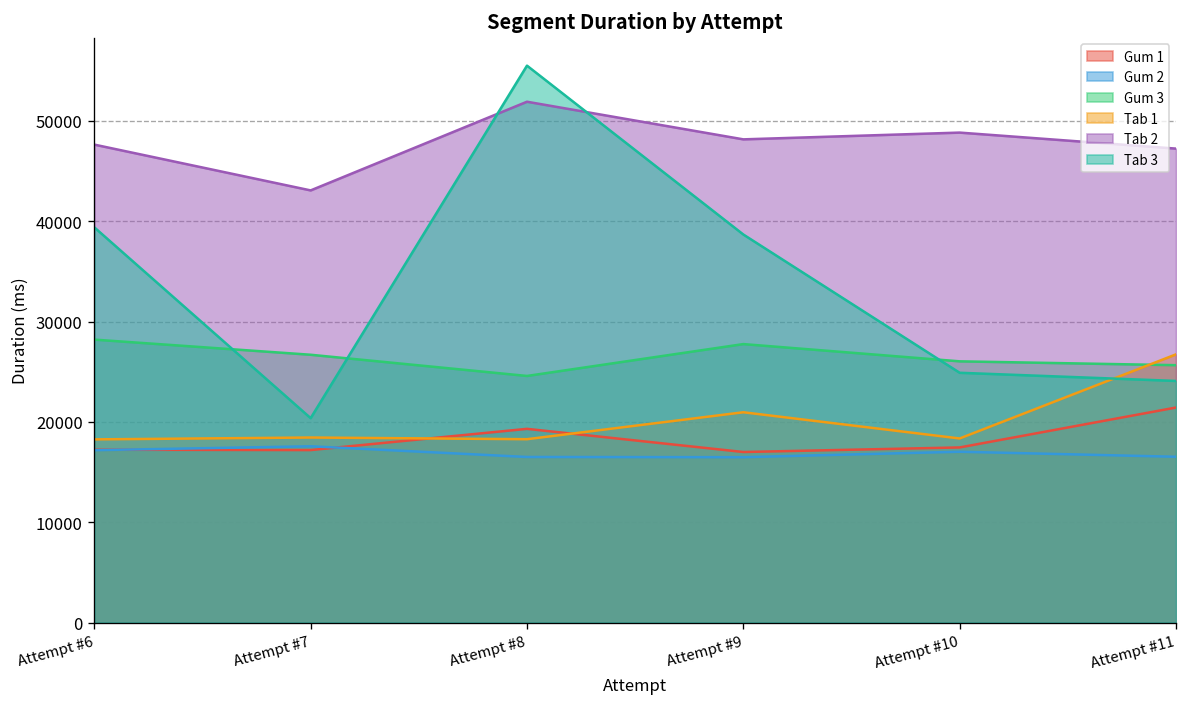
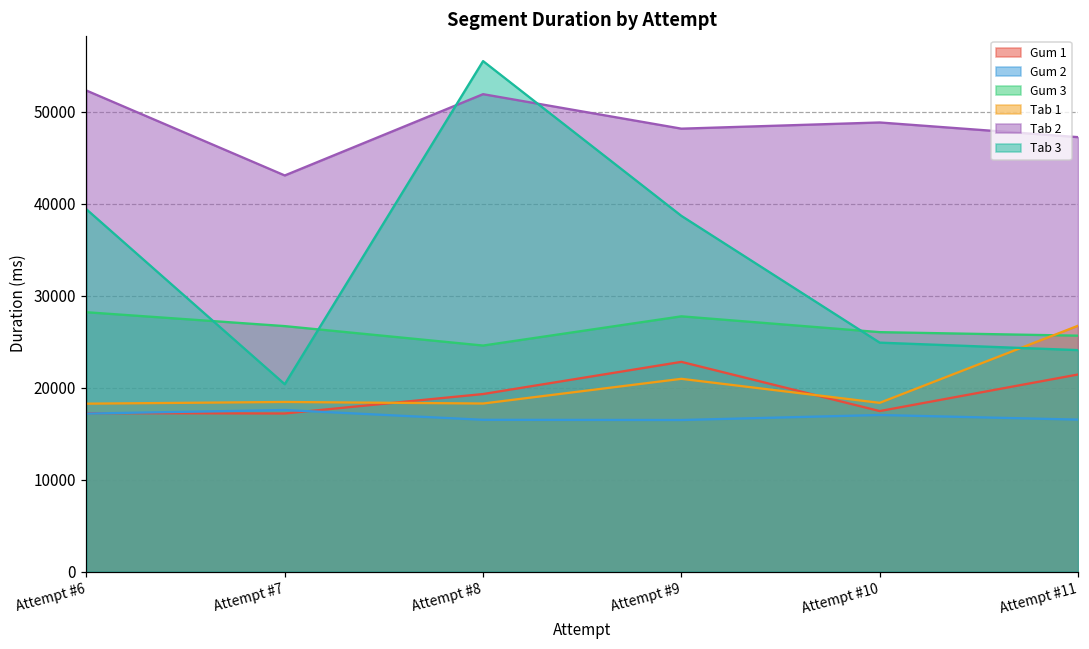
  {
    "Gum 1": {
      "Attempt #7": 17000,
      "Attempt #8": 19000,
-     "Attempt #9": 17000,
+     "Attempt #9": 23000,
      "Attempt #10": 17000,
      "Attempt #11": 21000
    },
    "Tab 1": {
      "Attempt #6": 18000,
      "Attempt #7": 18000,
      "Attempt #8": 18000,
      "Attempt #9": 21000,
      "Attempt #10": 18000,
      "Attempt #11": 27000
    },
    "Tab 2": {
-     "Attempt #6": 48000,
+     "Attempt #6": 52000,
      "Attempt #7": 43000,
      "Attempt #8": 52000,
      "Attempt #9": 48000,
      "Attempt #10": 49000,
      "Attempt #11": 47000
    }
  }
